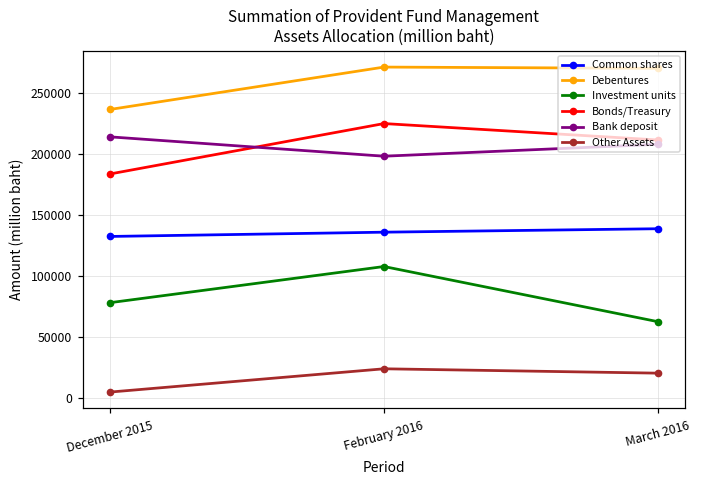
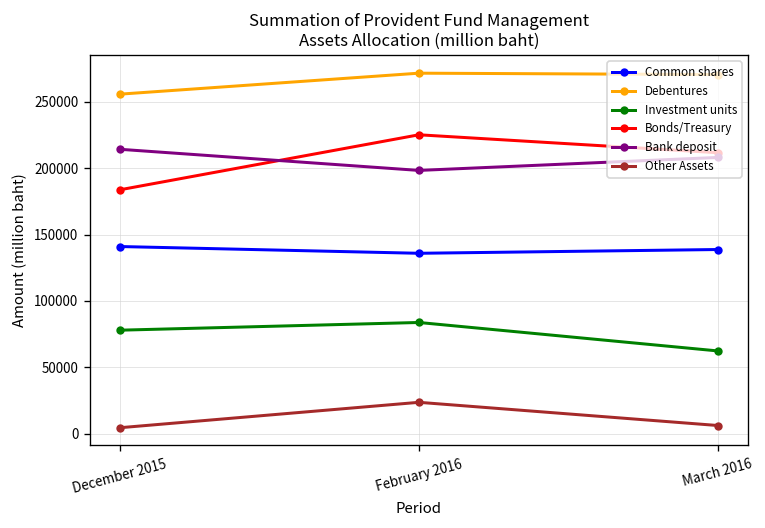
  {
    "Common shares": {
-     "December 2015": 132000,
+     "December 2015": 141000,
      "February 2016": 136000,
      "March 2016": 139000
    },
    "Debentures": {
-     "December 2015": 237000,
+     "December 2015": 256000,
      "February 2016": 271000
    },
    "Investment units": {
      "December 2015": 78000,
-     "February 2016": 108000,
+     "February 2016": 84000,
      "March 2016": 62000
    },
    "Bonds/Treasury": {
      "December 2015": 184000,
      "February 2016": 225000
    },
    "Bank deposit": {
      "December 2015": 214000,
      "February 2016": 198000
    },
    "Other Assets": {
      "December 2015": 5000,
      "February 2016": 24000,
-     "March 2016": 20000
+     "March 2016": 6000
    }
  }
